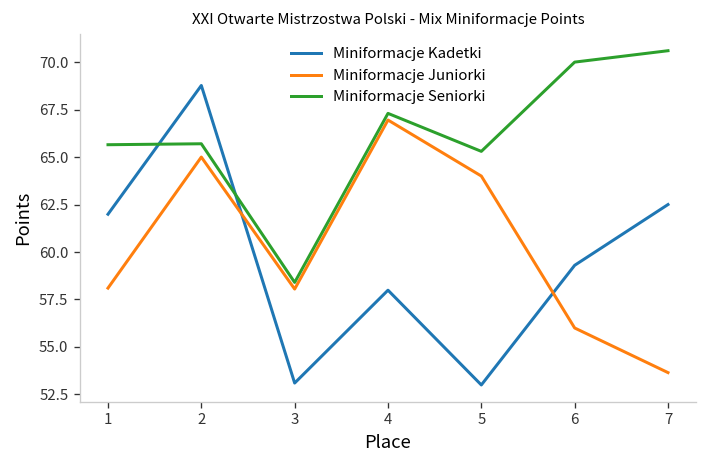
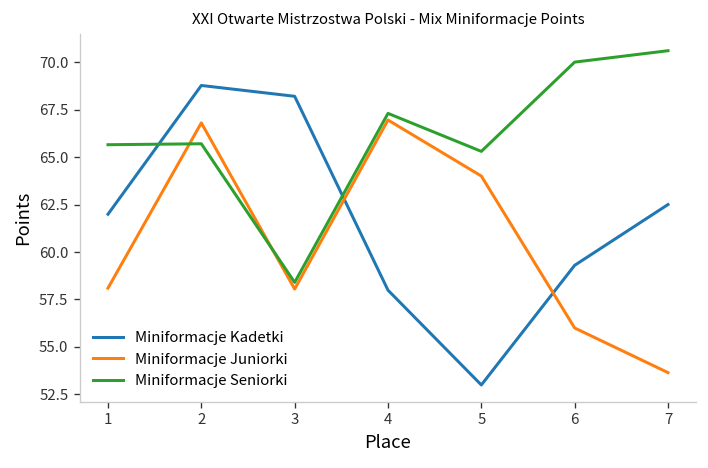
  {
    "Miniformacje Kadetki": {
      "1": 62.0,
      "2": 68.8,
-     "3": 53.1,
+     "3": 68.2,
      "4": 58.0,
      "5": 53.0,
      "6": 59.3,
      "7": 62.5
    },
    "Miniformacje Juniorki": {
      "1": 58.1,
-     "2": 65.0,
+     "2": 66.8,
      "3": 58.1,
      "4": 67.0,
      "5": 64.0,
      "6": 56.0,
      "7": 53.7
    },
    "Miniformacje Seniorki": {
      "1": 65.7,
      "2": 65.7,
      "3": 58.4,
      "4": 67.3,
      "5": 65.3,
      "6": 70.0,
      "7": 70.6
    }
  }
